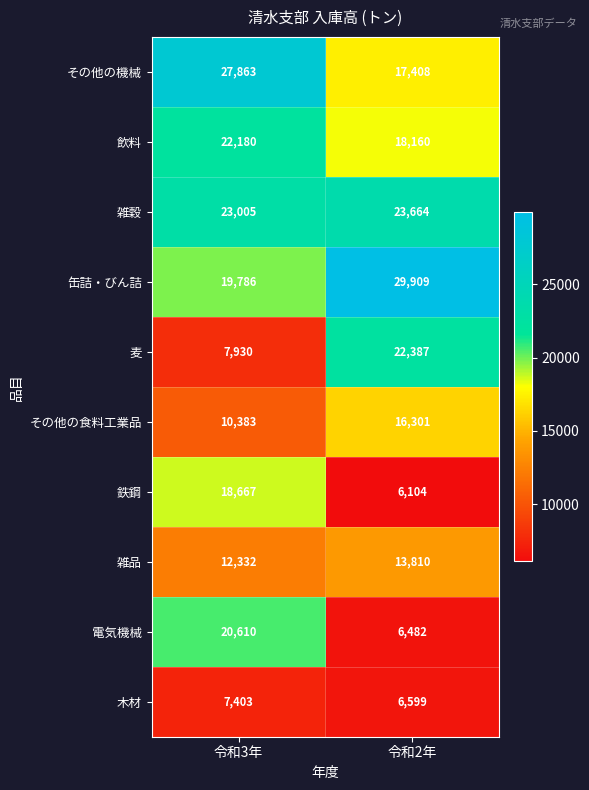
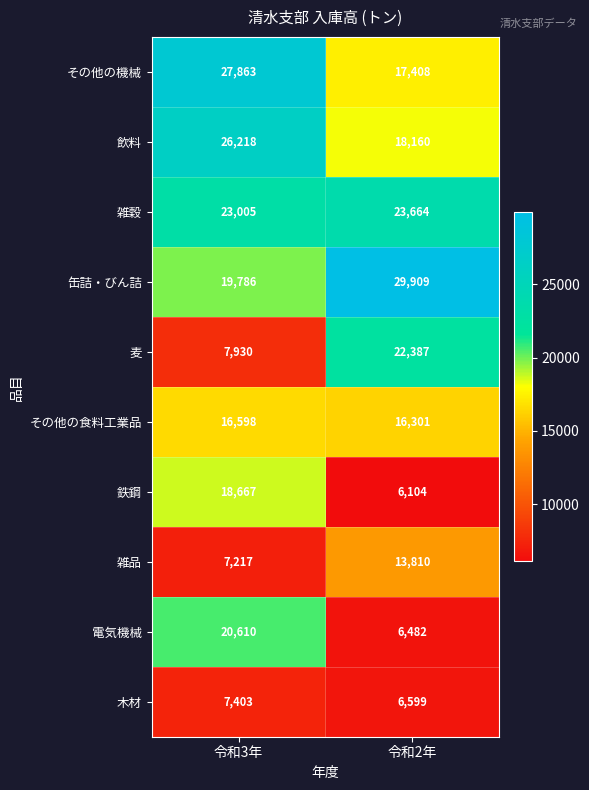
  {
    "その他の機械": {
      "令和3年": "27,863",
      "令和2年": "17,408"
    },
    "飲料": {
-     "令和3年": "22,180",
+     "令和3年": "26,218",
      "令和2年": "18,160"
    },
    "雑穀": {
      "令和3年": "23,005",
      "令和2年": "23,664"
    },
    "缶詰・びん詰": {
      "令和3年": "19,786",
      "令和2年": "29,909"
    },
    "麦": {
      "令和3年": "7,930",
      "令和2年": "22,387"
    },
    "その他の食料工業品": {
-     "令和3年": "10,383",
+     "令和3年": "16,598",
      "令和2年": "16,301"
    },
    "鉄鋼": {
      "令和3年": "18,667",
      "令和2年": "6,104"
    },
    "雑品": {
-     "令和3年": "12,332",
+     "令和3年": "7,217",
      "令和2年": "13,810"
    },
    "電気機械": {
      "令和3年": "20,610",
      "令和2年": "6,482"
    },
    "木材": {
      "令和3年": "7,403",
      "令和2年": "6,599"
    }
  }
